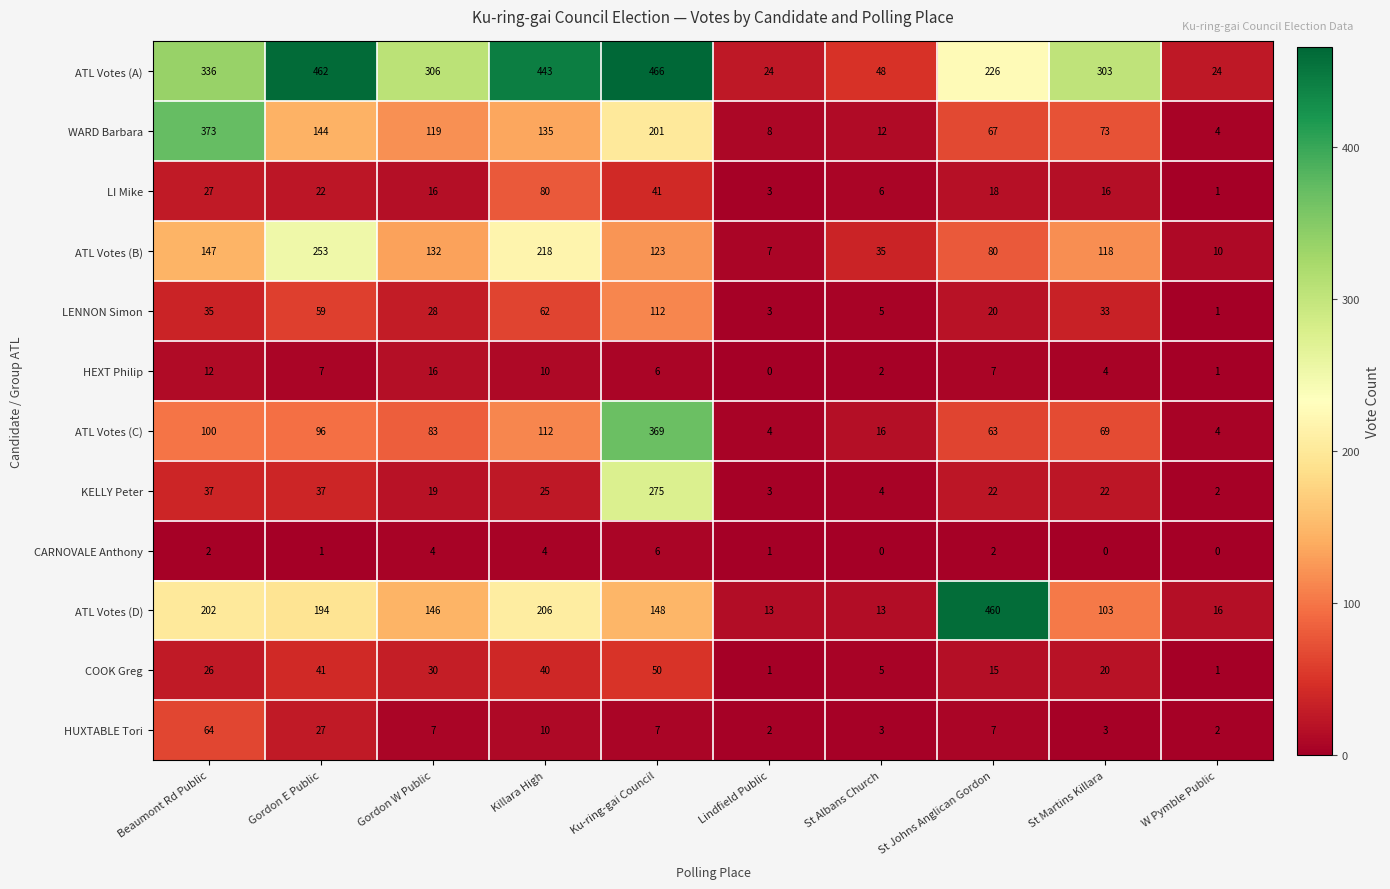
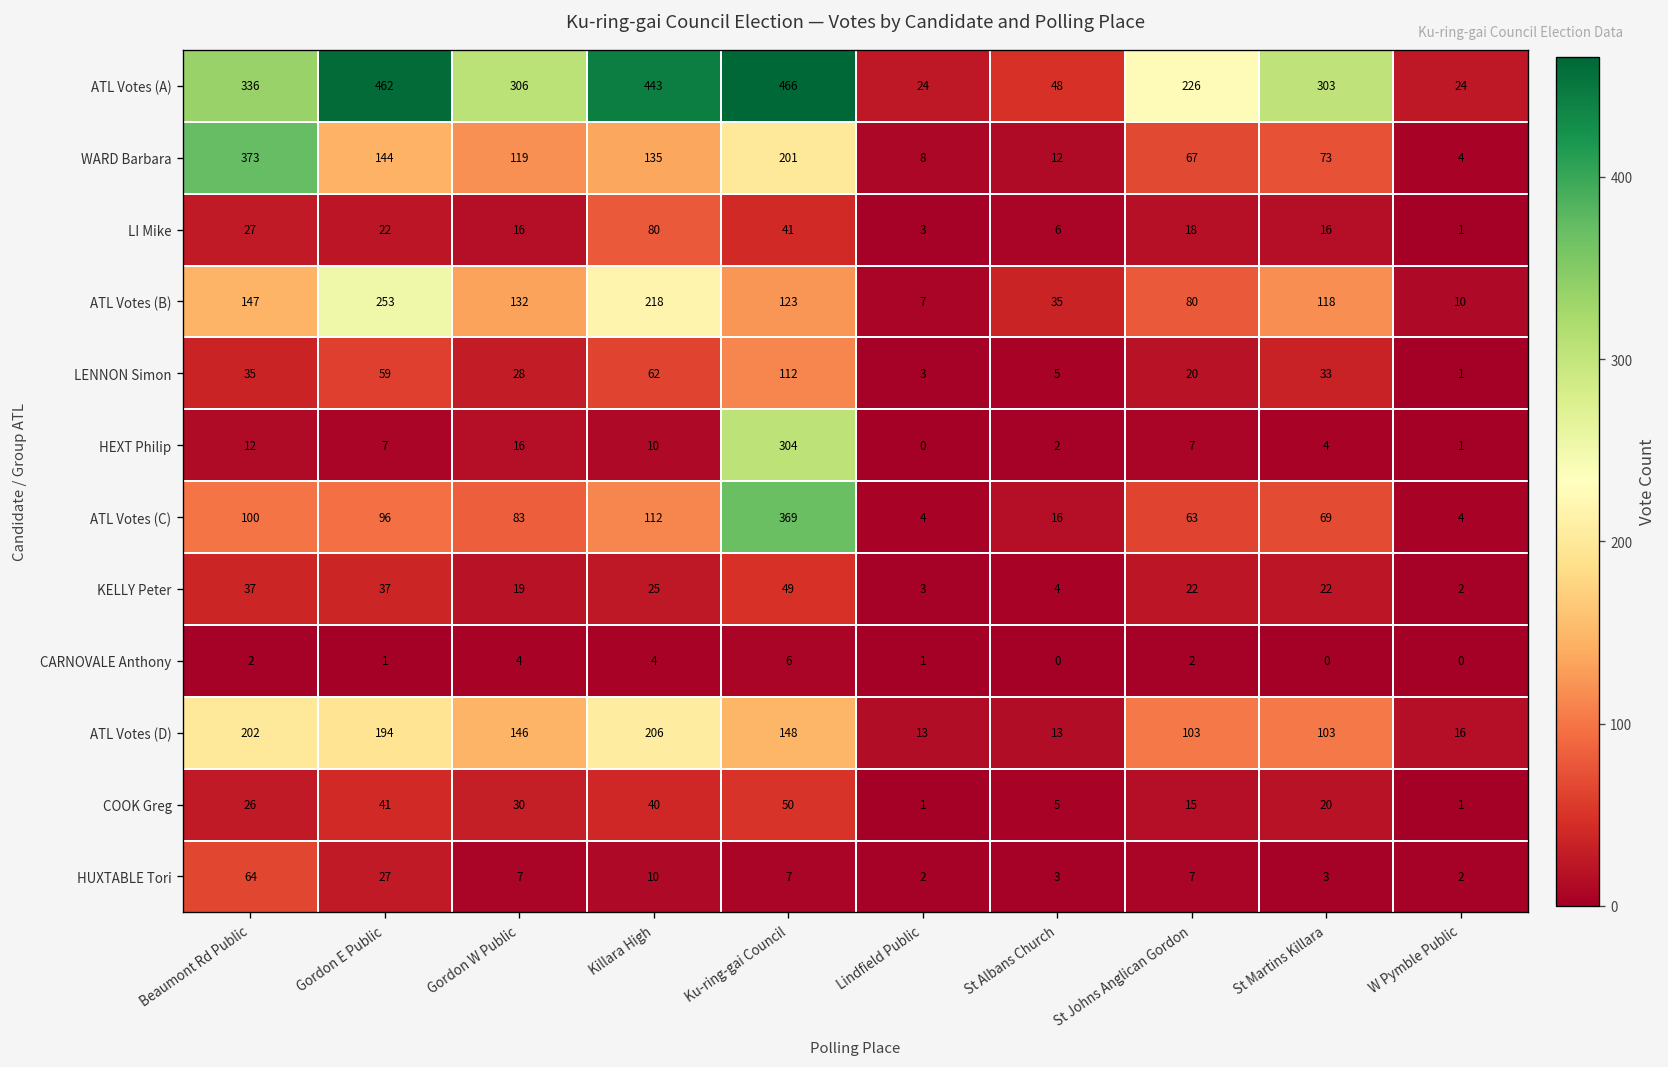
  {
    "ATL Votes (A)": {
      "Beaumont Rd Public": 336,
      "Gordon E Public": 462,
      "Gordon W Public": 306,
      "Killara High": 443,
      "Ku-ring-gai Council": 466,
      "Lindfield Public": 24,
      "St Albans Church": 48,
      "St Johns Anglican Gordon": 226,
      "St Martins Killara": 303,
      "W Pymble Public": 24
    },
    "WARD Barbara": {
      "Beaumont Rd Public": 373,
      "Gordon E Public": 144,
      "Gordon W Public": 119,
      "Killara High": 135,
      "Ku-ring-gai Council": 201,
      "Lindfield Public": 8,
      "St Albans Church": 12,
      "St Johns Anglican Gordon": 67,
      "St Martins Killara": 73,
      "W Pymble Public": 4
    },
    "LI Mike": {
      "Beaumont Rd Public": 27,
      "Gordon E Public": 22,
      "Gordon W Public": 16,
      "Killara High": 80,
      "Ku-ring-gai Council": 41,
      "Lindfield Public": 3,
      "St Albans Church": 6,
      "St Johns Anglican Gordon": 18,
      "St Martins Killara": 16,
      "W Pymble Public": 1
    },
    "ATL Votes (B)": {
      "Beaumont Rd Public": 147,
      "Gordon E Public": 253,
      "Gordon W Public": 132,
      "Killara High": 218,
      "Ku-ring-gai Council": 123,
      "Lindfield Public": 7,
      "St Albans Church": 35,
      "St Johns Anglican Gordon": 80,
      "St Martins Killara": 118,
      "W Pymble Public": 10
    },
    "LENNON Simon": {
      "Beaumont Rd Public": 35,
      "Gordon E Public": 59,
      "Gordon W Public": 28,
      "Killara High": 62,
      "Ku-ring-gai Council": 112,
      "Lindfield Public": 3,
      "St Albans Church": 5,
      "St Johns Anglican Gordon": 20,
      "St Martins Killara": 33,
      "W Pymble Public": 1
    },
    "HEXT Philip": {
      "Beaumont Rd Public": 12,
      "Gordon E Public": 7,
      "Gordon W Public": 16,
      "Killara High": 10,
-     "Ku-ring-gai Council": 6,
+     "Ku-ring-gai Council": 304,
      "Lindfield Public": 0,
      "St Albans Church": 2,
      "St Johns Anglican Gordon": 7,
      "St Martins Killara": 4,
      "W Pymble Public": 1
    },
    "ATL Votes (C)": {
      "Beaumont Rd Public": 100,
      "Gordon E Public": 96,
      "Gordon W Public": 83,
      "Killara High": 112,
      "Ku-ring-gai Council": 369,
      "Lindfield Public": 4,
      "St Albans Church": 16,
      "St Johns Anglican Gordon": 63,
      "St Martins Killara": 69,
      "W Pymble Public": 4
    },
    "KELLY Peter": {
      "Beaumont Rd Public": 37,
      "Gordon E Public": 37,
      "Gordon W Public": 19,
      "Killara High": 25,
-     "Ku-ring-gai Council": 275,
+     "Ku-ring-gai Council": 49,
      "Lindfield Public": 3,
      "St Albans Church": 4,
      "St Johns Anglican Gordon": 22,
      "St Martins Killara": 22,
      "W Pymble Public": 2
    },
    "CARNOVALE Anthony": {
      "Beaumont Rd Public": 2,
      "Gordon E Public": 1,
      "Gordon W Public": 4,
      "Killara High": 4,
      "Ku-ring-gai Council": 6,
      "Lindfield Public": 1,
      "St Albans Church": 0,
      "St Johns Anglican Gordon": 2,
      "St Martins Killara": 0,
      "W Pymble Public": 0
    },
    "ATL Votes (D)": {
      "Beaumont Rd Public": 202,
      "Gordon E Public": 194,
      "Gordon W Public": 146,
      "Killara High": 206,
      "Ku-ring-gai Council": 148,
      "Lindfield Public": 13,
      "St Albans Church": 13,
-     "St Johns Anglican Gordon": 460,
+     "St Johns Anglican Gordon": 103,
      "St Martins Killara": 103,
      "W Pymble Public": 16
    },
    "COOK Greg": {
      "Beaumont Rd Public": 26,
      "Gordon E Public": 41,
      "Gordon W Public": 30,
      "Killara High": 40,
      "Ku-ring-gai Council": 50,
      "Lindfield Public": 1,
      "St Albans Church": 5,
      "St Johns Anglican Gordon": 15,
      "St Martins Killara": 20,
      "W Pymble Public": 1
    },
    "HUXTABLE Tori": {
      "Beaumont Rd Public": 64,
      "Gordon E Public": 27,
      "Gordon W Public": 7,
      "Killara High": 10,
      "Ku-ring-gai Council": 7,
      "Lindfield Public": 2,
      "St Albans Church": 3,
      "St Johns Anglican Gordon": 7,
      "St Martins Killara": 3,
      "W Pymble Public": 2
    }
  }
